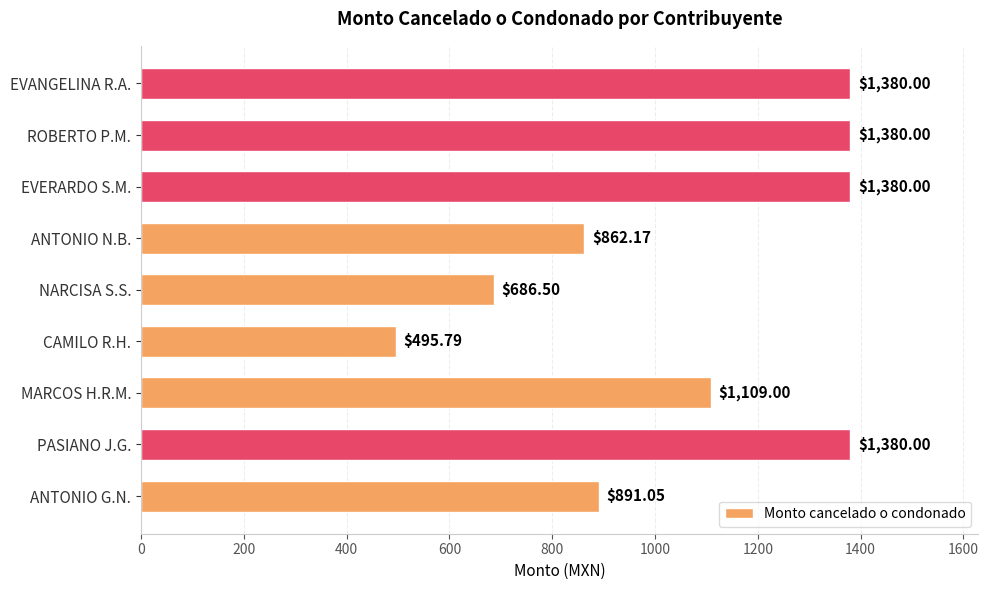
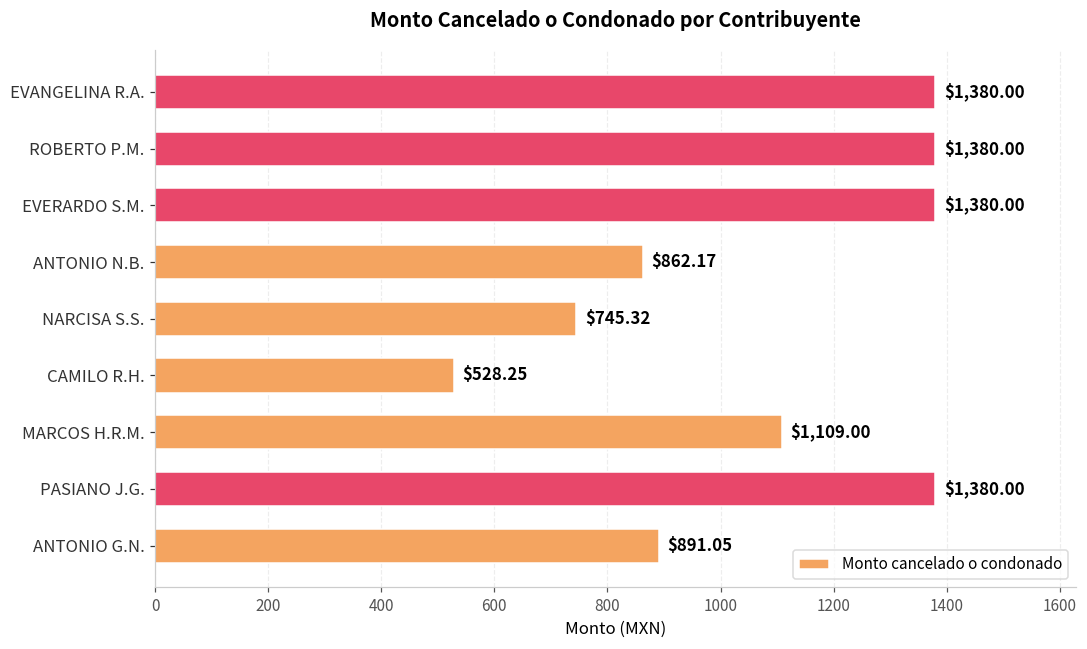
  {
    "EVANGELINA R.A.": "$1,380.00",
    "ROBERTO P.M.": "$1,380.00",
    "EVERARDO S.M.": "$1,380.00",
    "ANTONIO N.B.": "$862.17",
-   "NARCISA S.S.": "$686.50",
-   "CAMILO R.H.": "$495.79",
+   "NARCISA S.S.": "$745.32",
+   "CAMILO R.H.": "$528.25",
    "MARCOS H.R.M.": "$1,109.00",
    "PASIANO J.G.": "$1,380.00",
    "ANTONIO G.N.": "$891.05"
  }
